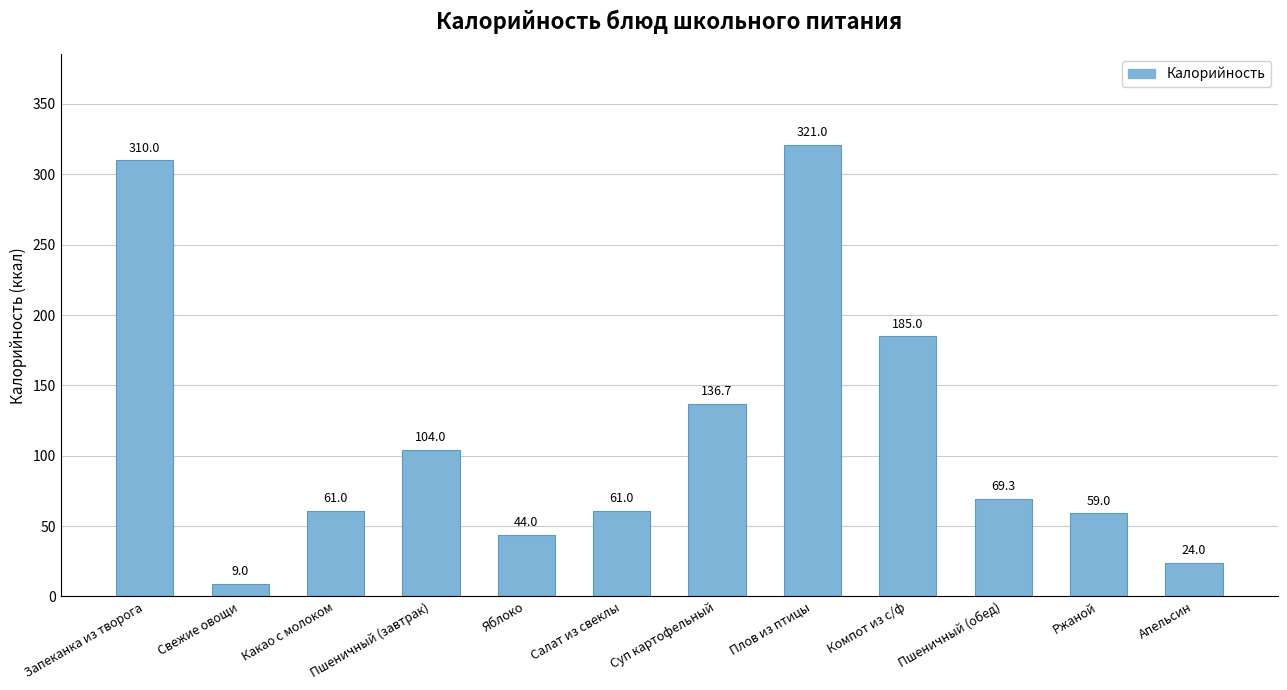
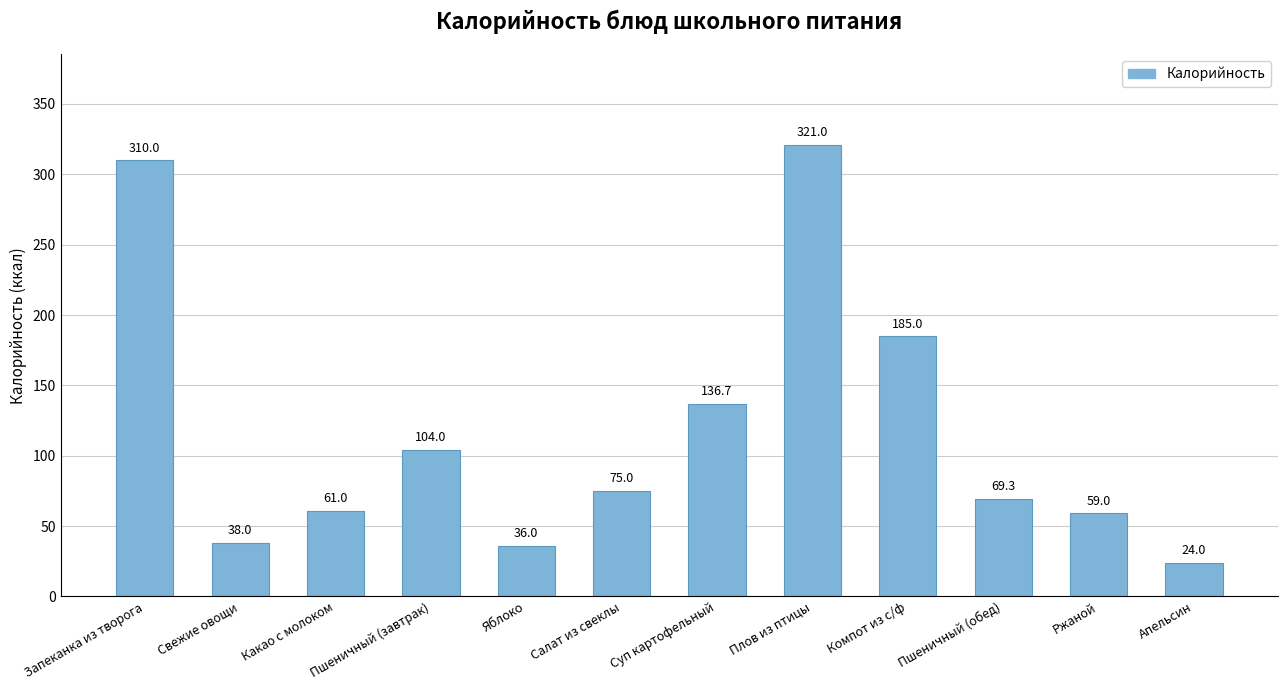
  {
    "Запеканка из творога": 310.0,
-   "Свежие овощи": 9.0,
+   "Свежие овощи": 38.0,
    "Какао с молоком": 61.0,
    "Пшеничный (завтрак)": 104.0,
-   "Яблоко": 44.0,
-   "Салат из свеклы": 61.0,
+   "Яблоко": 36.0,
+   "Салат из свеклы": 75.0,
    "Суп картофельный": 136.7,
    "Плов из птицы": 321.0,
    "Компот из с/ф": 185.0,
    "Пшеничный (обед)": 69.3,
    "Ржаной": 59.0,
    "Апельсин": 24.0
  }
